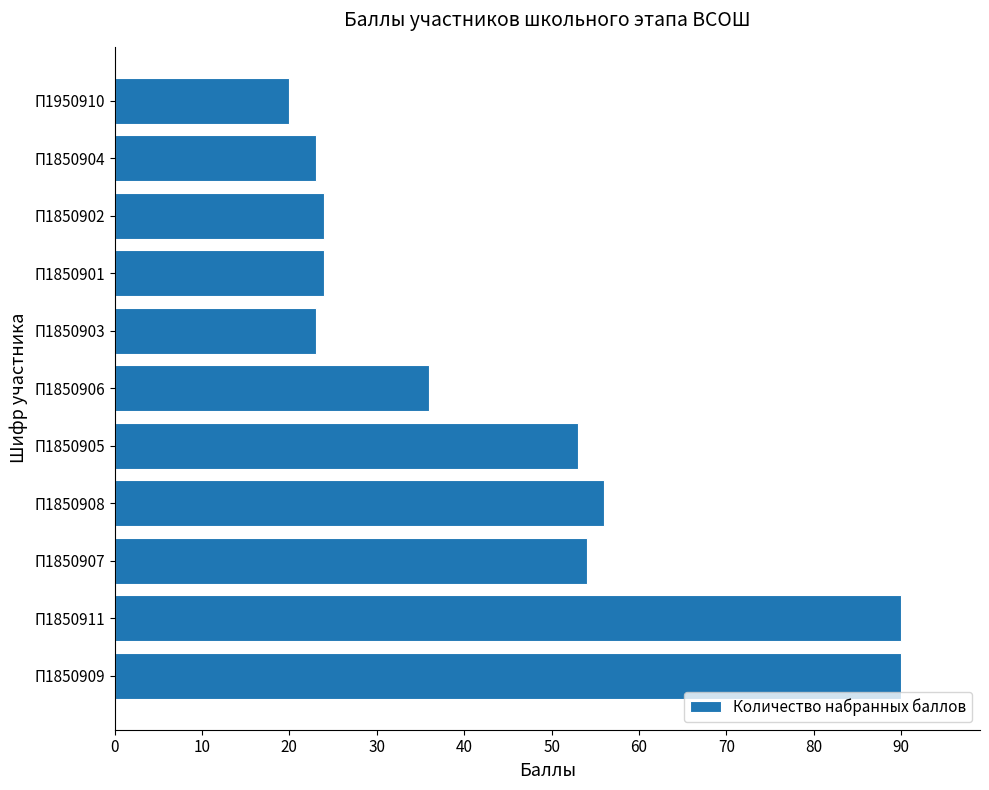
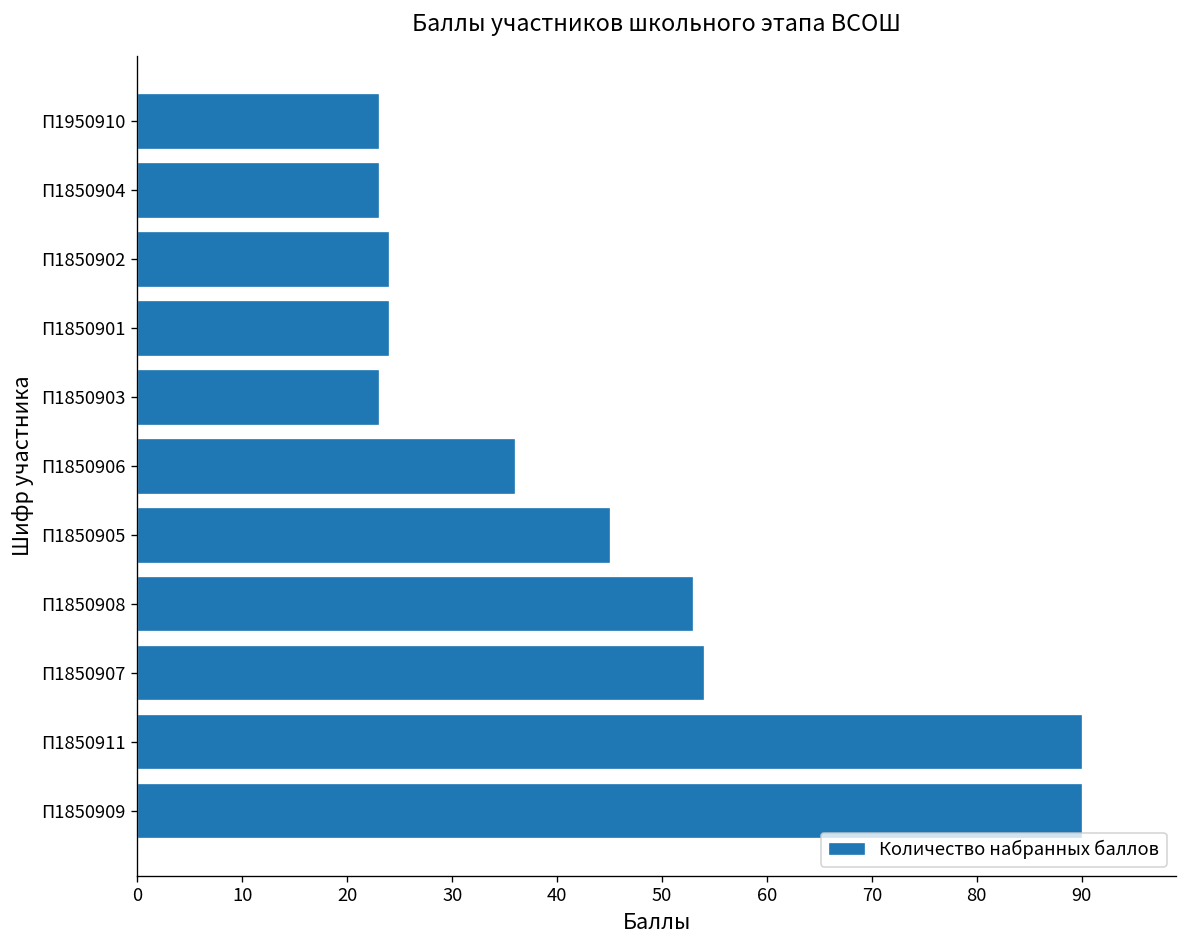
  {
-   "П1950910": 20,
+   "П1950910": 23,
    "П1850904": 23,
    "П1850902": 24,
    "П1850901": 24,
    "П1850903": 23,
    "П1850906": 36,
-   "П1850905": 53,
-   "П1850908": 56,
+   "П1850905": 45,
+   "П1850908": 53,
    "П1850907": 54,
    "П1850911": 90,
    "П1850909": 90
  }
